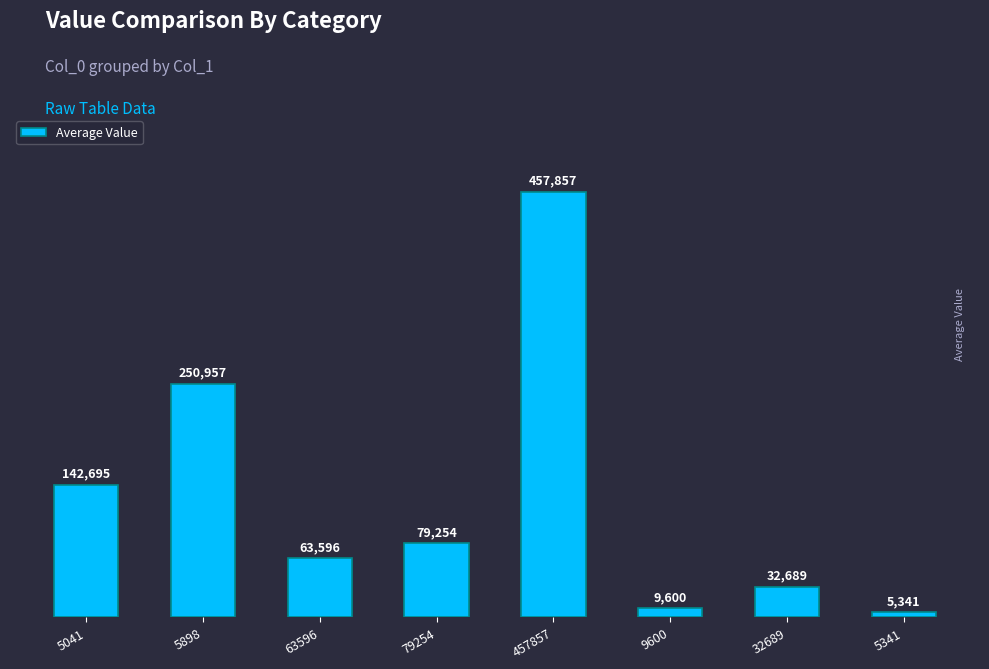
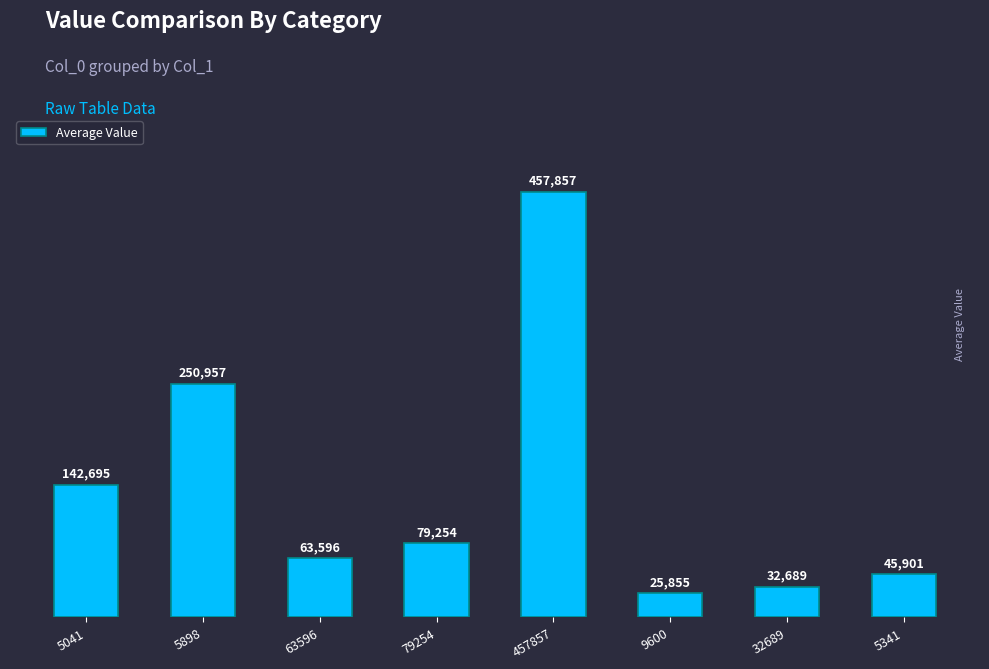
  {
    "5041": "142,695",
    "5898": "250,957",
    "63596": "63,596",
    "79254": "79,254",
    "457857": "457,857",
-   "9600": "9,600",
+   "9600": "25,855",
    "32689": "32,689",
-   "5341": "5,341"
+   "5341": "45,901"
  }
